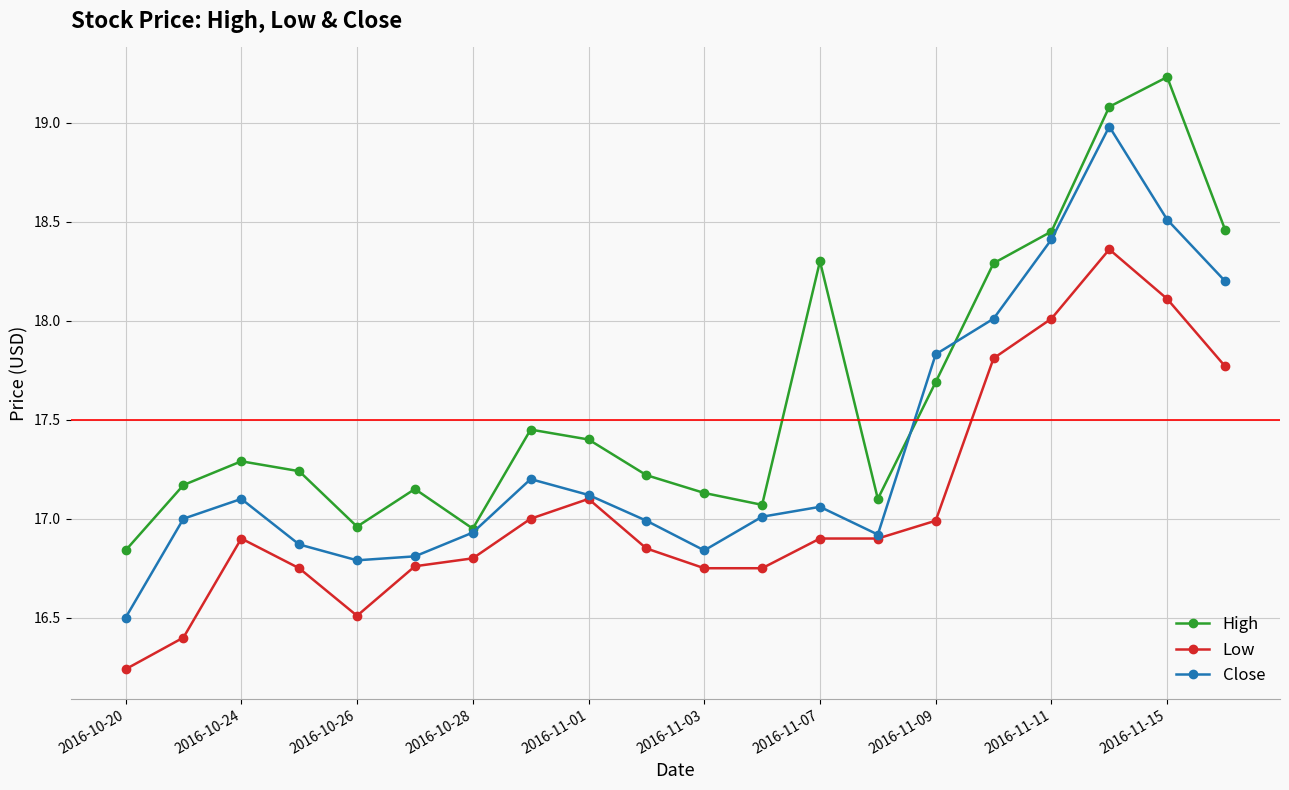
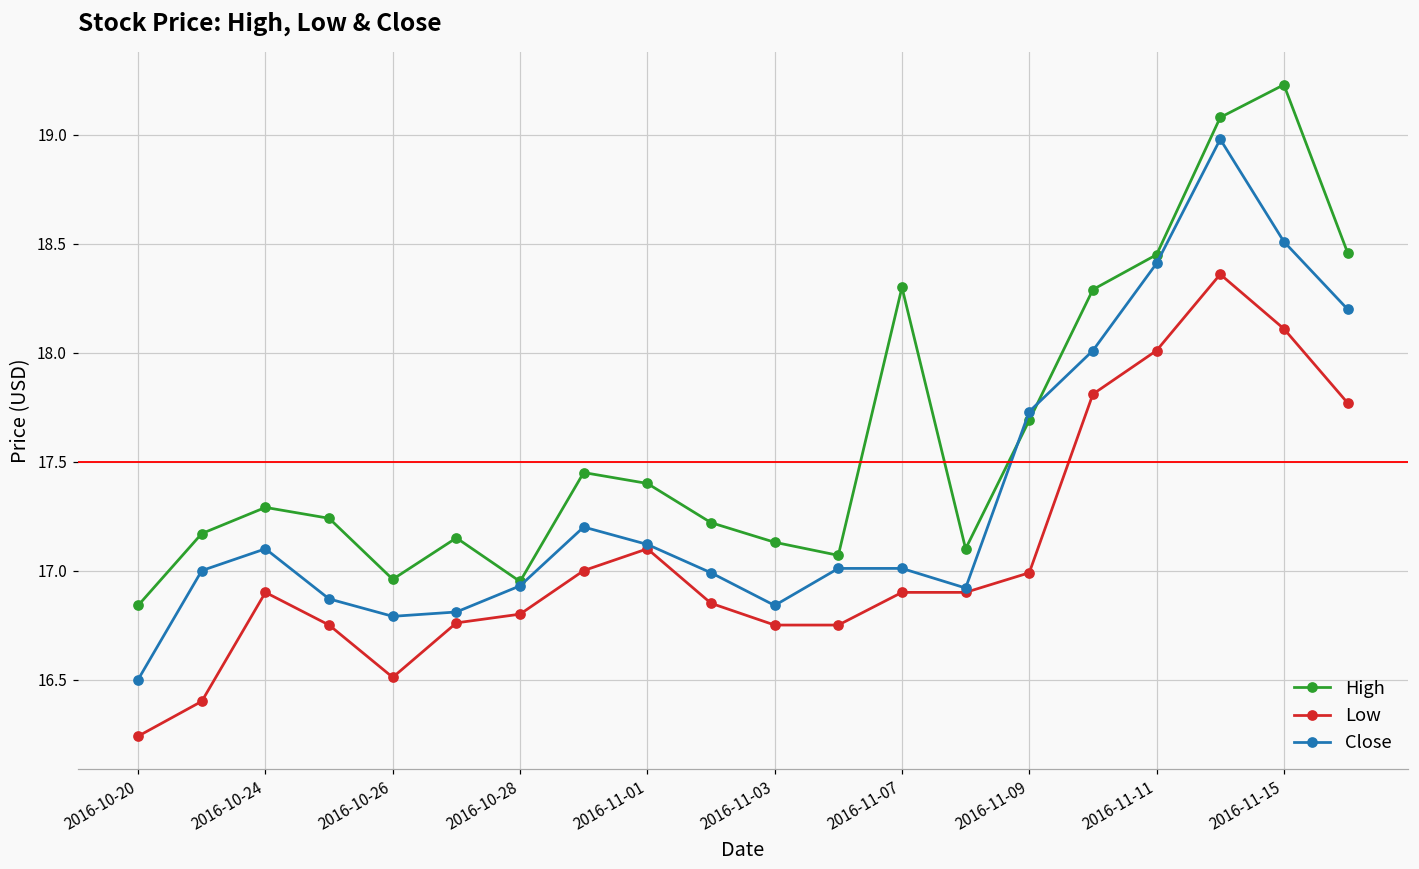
  {
    "High": {
      "2016-10-20": 16.84,
      "2016-10-24": 17.29,
      "2016-10-26": 16.96,
      "2016-10-28": 16.95,
      "2016-11-01": 17.40,
      "2016-11-03": 17.13,
      "2016-11-07": 18.30,
      "2016-11-09": 17.69,
      "2016-11-11": 18.45,
      "2016-11-15": 19.23
    },
    "Low": {
      "2016-10-20": 16.24,
      "2016-10-24": 16.90,
      "2016-10-26": 16.51,
      "2016-10-28": 16.80,
      "2016-11-01": 17.10,
      "2016-11-03": 16.75,
      "2016-11-07": 16.90,
      "2016-11-09": 16.99,
      "2016-11-11": 18.01,
      "2016-11-15": 18.11
    },
    "Close": {
      "2016-10-20": 16.50,
      "2016-10-24": 17.10,
      "2016-10-26": 16.79,
      "2016-10-28": 16.93,
      "2016-11-01": 17.12,
      "2016-11-03": 16.84,
-     "2016-11-07": 17.06,
-     "2016-11-09": 17.83,
+     "2016-11-07": 17.01,
+     "2016-11-09": 17.73,
      "2016-11-11": 18.41,
      "2016-11-15": 18.51
    }
  }
